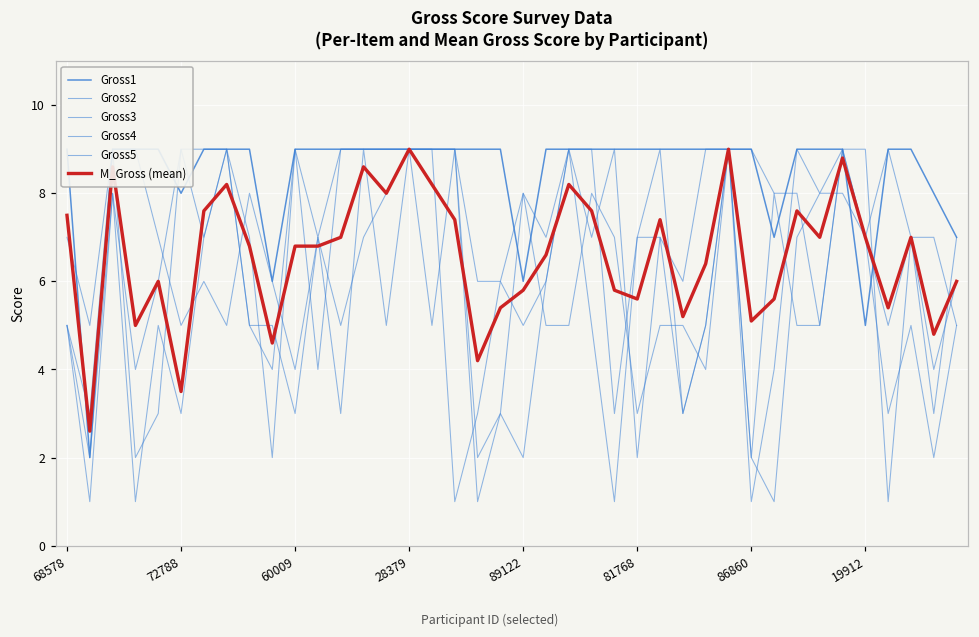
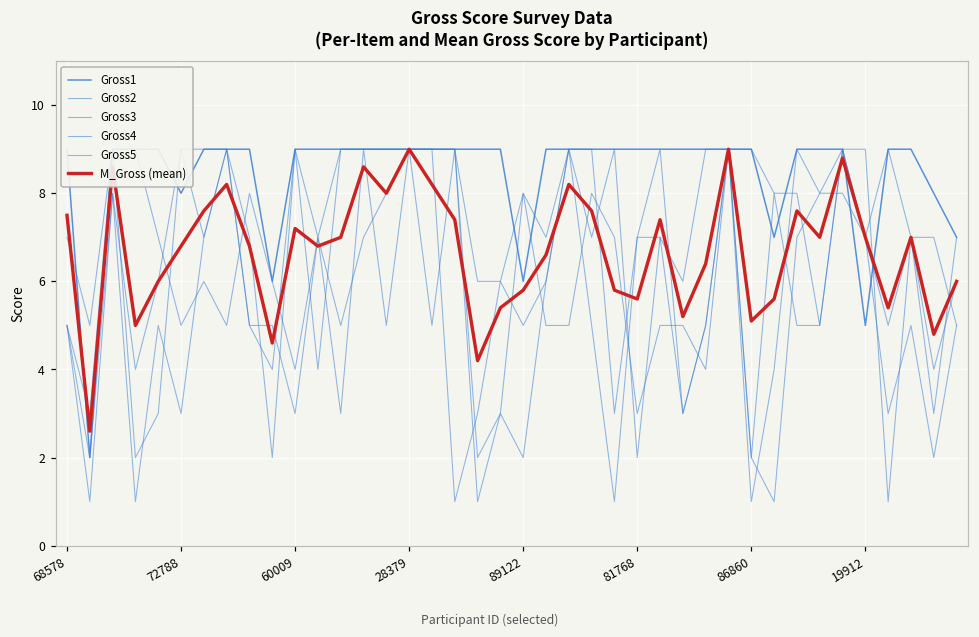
  {
    "M_Gross (mean)": {
      "68578": 7.5,
-     "72788": 3.5,
-     "60009": 6.8,
+     "72788": 6.8,
+     "60009": 7.2,
      "89122": 5.8,
      "81768": 5.6,
      "86860": 5.1
    }
  }
